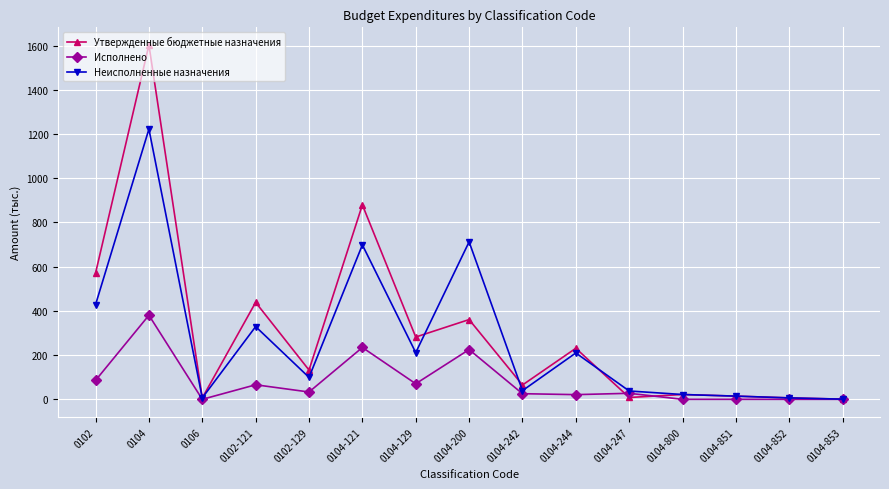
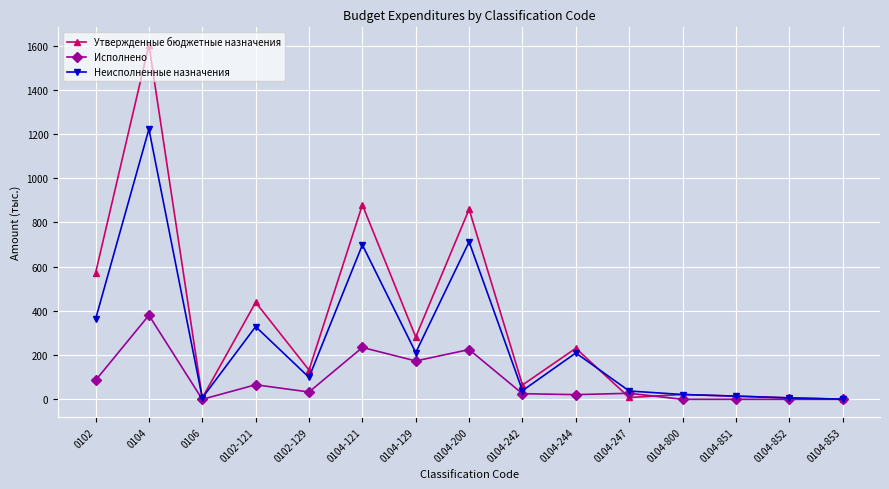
  {
    "Утвержденные бюджетные назначения": {
      "0102": 570,
      "0102-121": 440,
      "0102-129": 130,
      "0104-121": 880,
      "0104-129": 280,
-     "0104-200": 360,
+     "0104-200": 860,
      "0104-242": 60,
      "0104-244": 230,
      "0104-247": 10
    },
    "Исполнено": {
      "0102": 90,
      "0104": 380,
      "0102-121": 70,
      "0102-129": 30,
      "0104-121": 230,
-     "0104-129": 70,
+     "0104-129": 170,
      "0104-200": 230,
      "0104-242": 30,
      "0104-244": 20,
      "0104-800": 0,
      "0104-851": 0
    },
    "Неисполненные назначения": {
-     "0102": 430,
+     "0102": 360,
      "0104": 1220,
      "0102-121": 330,
      "0102-129": 100,
      "0104-121": 700,
      "0104-129": 210,
      "0104-200": 710,
      "0104-242": 40,
      "0104-244": 210
    }
  }
